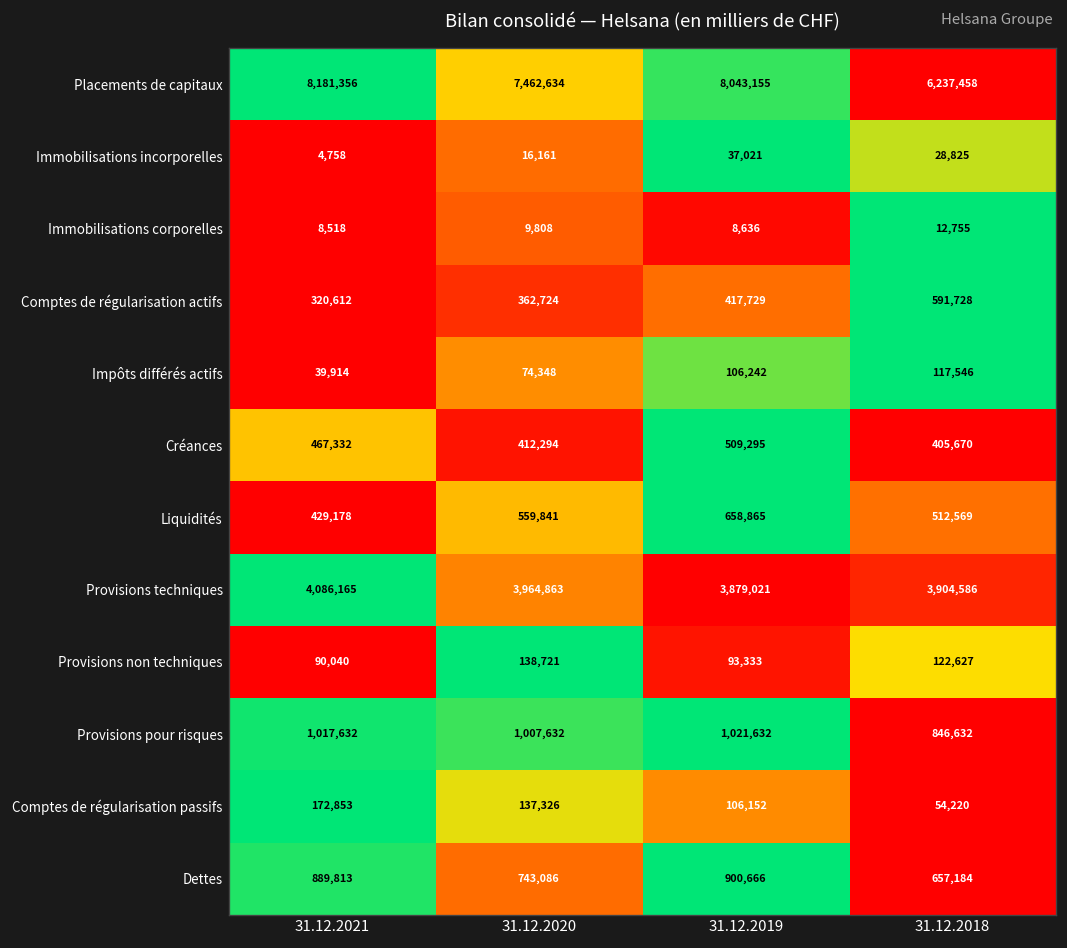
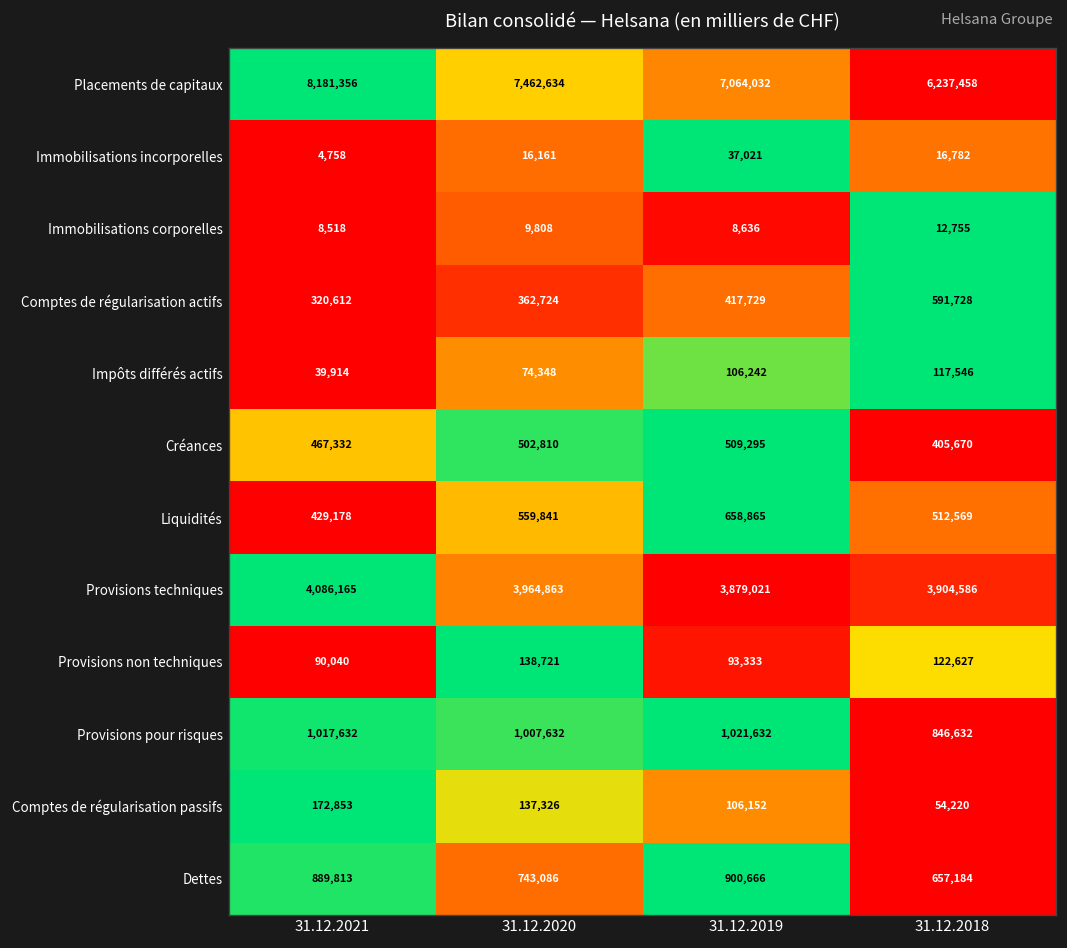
  {
    "Placements de capitaux": {
      "31.12.2021": "8,181,356",
      "31.12.2020": "7,462,634",
-     "31.12.2019": "8,043,155",
+     "31.12.2019": "7,064,032",
      "31.12.2018": "6,237,458"
    },
    "Immobilisations incorporelles": {
      "31.12.2021": "4,758",
      "31.12.2020": "16,161",
      "31.12.2019": "37,021",
-     "31.12.2018": "28,825"
+     "31.12.2018": "16,782"
    },
    "Immobilisations corporelles": {
      "31.12.2021": "8,518",
      "31.12.2020": "9,808",
      "31.12.2019": "8,636",
      "31.12.2018": "12,755"
    },
    "Comptes de régularisation actifs": {
      "31.12.2021": "320,612",
      "31.12.2020": "362,724",
      "31.12.2019": "417,729",
      "31.12.2018": "591,728"
    },
    "Impôts différés actifs": {
      "31.12.2021": "39,914",
      "31.12.2020": "74,348",
      "31.12.2019": "106,242",
      "31.12.2018": "117,546"
    },
    "Créances": {
      "31.12.2021": "467,332",
-     "31.12.2020": "412,294",
+     "31.12.2020": "502,810",
      "31.12.2019": "509,295",
      "31.12.2018": "405,670"
    },
    "Liquidités": {
      "31.12.2021": "429,178",
      "31.12.2020": "559,841",
      "31.12.2019": "658,865",
      "31.12.2018": "512,569"
    },
    "Provisions techniques": {
      "31.12.2021": "4,086,165",
      "31.12.2020": "3,964,863",
      "31.12.2019": "3,879,021",
      "31.12.2018": "3,904,586"
    },
    "Provisions non techniques": {
      "31.12.2021": "90,040",
      "31.12.2020": "138,721",
      "31.12.2019": "93,333",
      "31.12.2018": "122,627"
    },
    "Provisions pour risques": {
      "31.12.2021": "1,017,632",
      "31.12.2020": "1,007,632",
      "31.12.2019": "1,021,632",
      "31.12.2018": "846,632"
    },
    "Comptes de régularisation passifs": {
      "31.12.2021": "172,853",
      "31.12.2020": "137,326",
      "31.12.2019": "106,152",
      "31.12.2018": "54,220"
    },
    "Dettes": {
      "31.12.2021": "889,813",
      "31.12.2020": "743,086",
      "31.12.2019": "900,666",
      "31.12.2018": "657,184"
    }
  }
